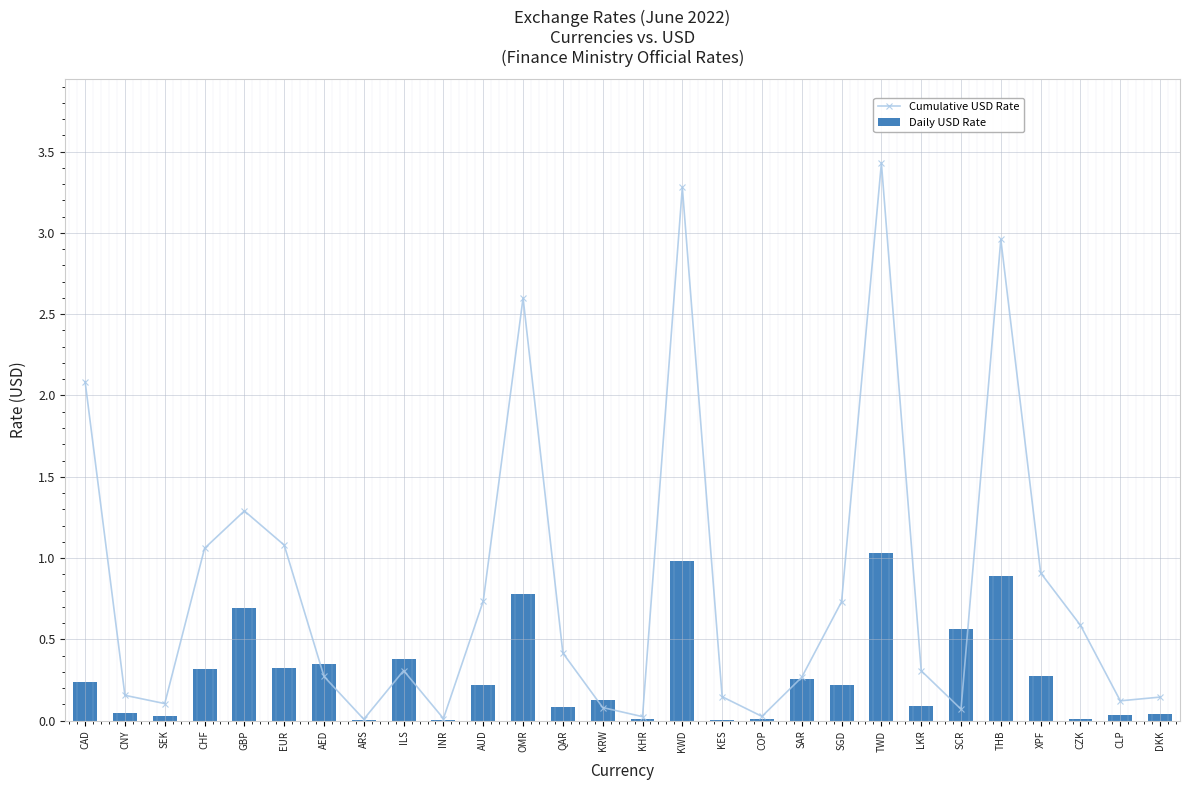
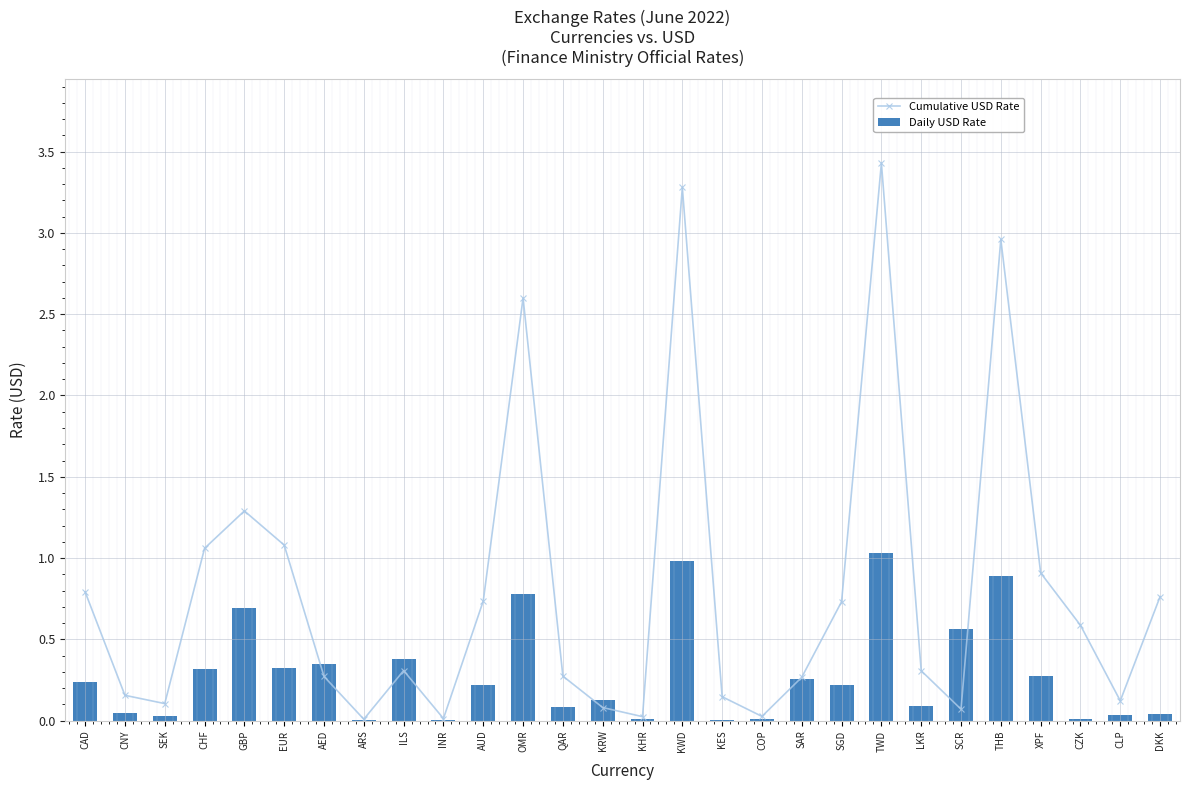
  {
    "Cumulative USD Rate": {
-     "CAD": 2.09,
+     "CAD": 0.79,
      "CNY": 0.16,
      "SEK": 0.11,
      "CHF": 1.06,
      "GBP": 1.29,
      "EUR": 1.08,
      "AED": 0.27,
      "ARS": 0.01,
      "ILS": 0.31,
      "INR": 0.01,
      "AUD": 0.74,
      "OMR": 2.60,
-     "QAR": 0.42,
+     "QAR": 0.27,
      "KRW": 0.08,
      "KHR": 0.02,
      "KWD": 3.28,
      "KES": 0.15,
      "COP": 0.03,
      "SAR": 0.27,
      "SGD": 0.73,
      "TWD": 3.43,
      "LKR": 0.31,
      "SCR": 0.07,
      "THB": 2.96,
      "XPF": 0.91,
      "CZK": 0.59,
      "CLP": 0.12,
-     "DKK": 0.15
+     "DKK": 0.76
    },
    "Daily USD Rate": {
      "CAD": 0.24,
      "CNY": 0.05,
      "SEK": 0.03,
      "CHF": 0.32,
      "GBP": 0.69,
      "EUR": 0.32,
      "AED": 0.35,
      "ILS": 0.38,
      "AUD": 0.22,
      "OMR": 0.78,
      "QAR": 0.08,
      "KRW": 0.13,
      "KWD": 0.98,
      "SAR": 0.26,
      "SGD": 0.22,
      "TWD": 1.03,
      "LKR": 0.09,
      "SCR": 0.57,
      "THB": 0.89,
      "XPF": 0.27,
      "CLP": 0.04,
      "DKK": 0.04
    }
  }
